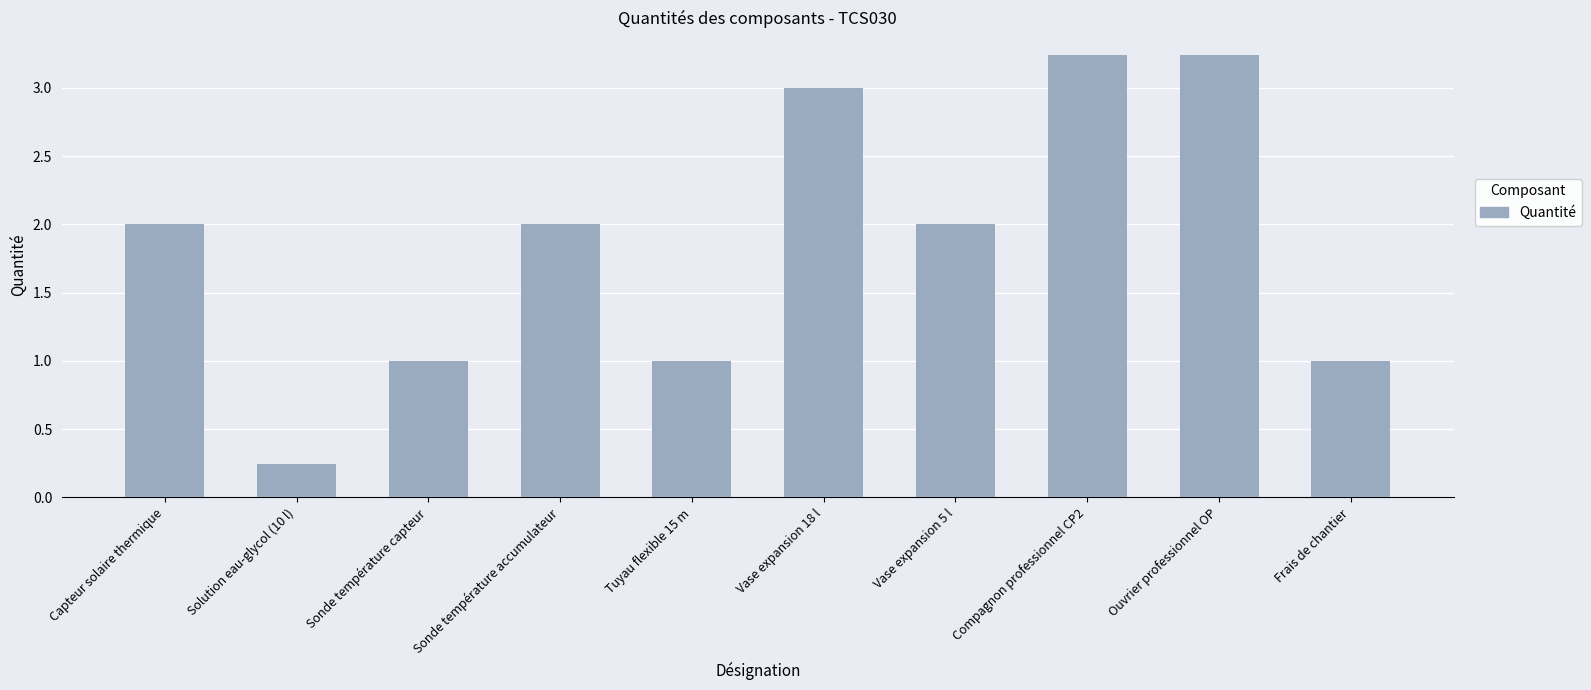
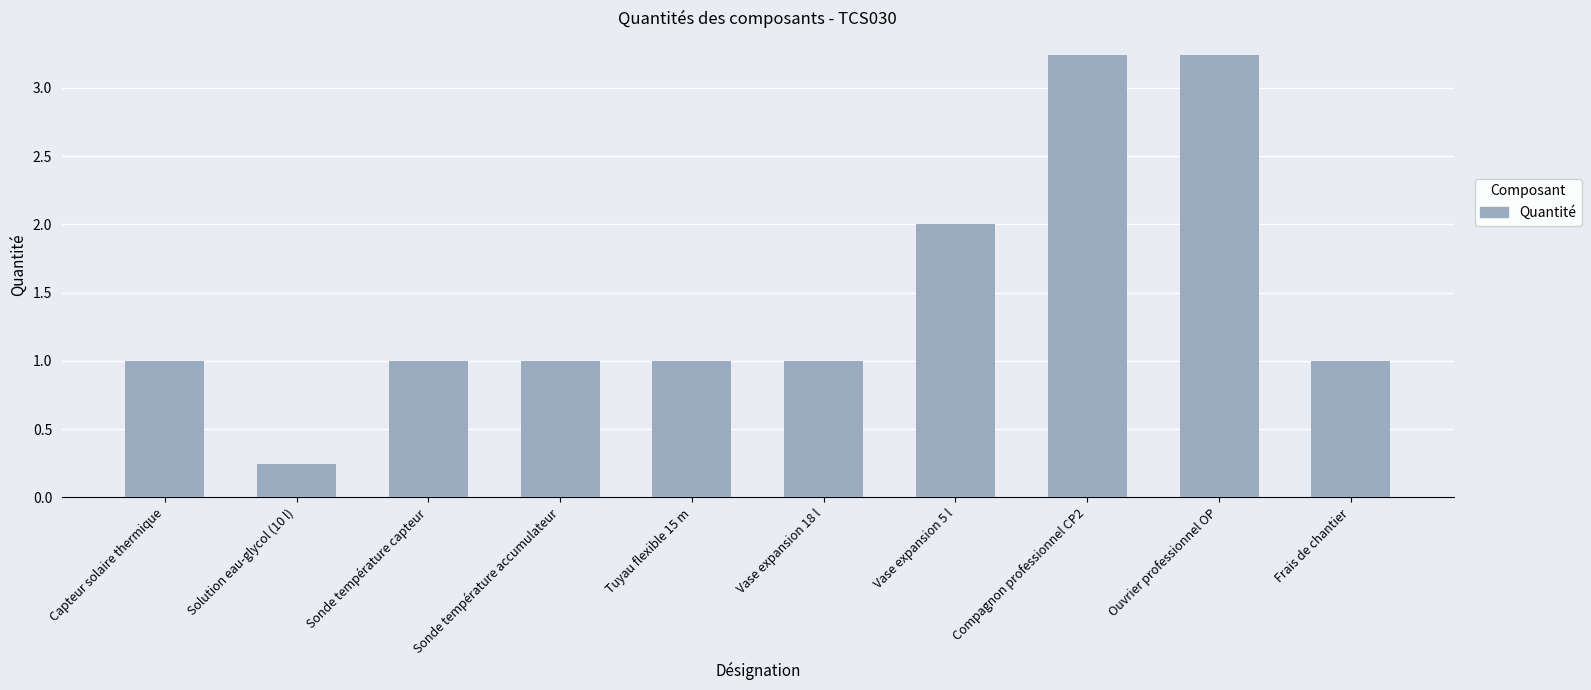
  {
-   "Capteur solaire thermique": 2,
+   "Capteur solaire thermique": 1,
    "Solution eau-glycol (10 l)": 0.25,
    "Sonde température capteur": 1,
-   "Sonde température accumulateur": 2,
+   "Sonde température accumulateur": 1,
    "Tuyau flexible 15 m": 1,
-   "Vase expansion 18 l": 3,
+   "Vase expansion 18 l": 1,
    "Vase expansion 5 l": 2,
    "Compagnon professionnel CP2": 3.24,
    "Ouvrier professionnel OP": 3.24,
    "Frais de chantier": 1
  }
